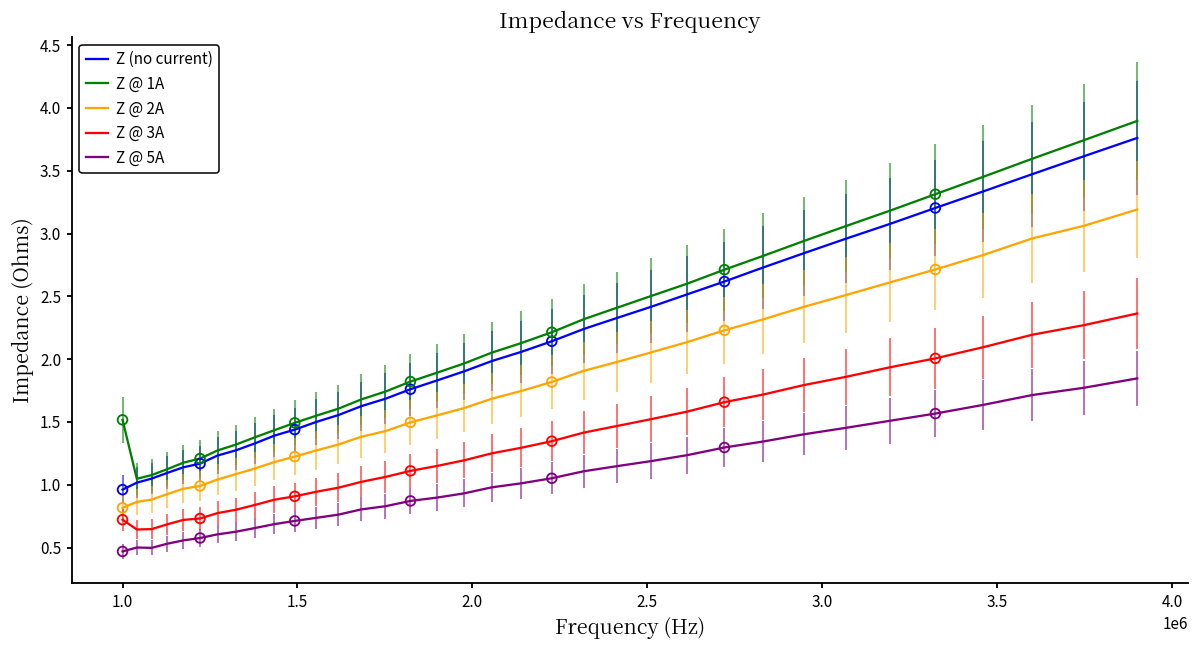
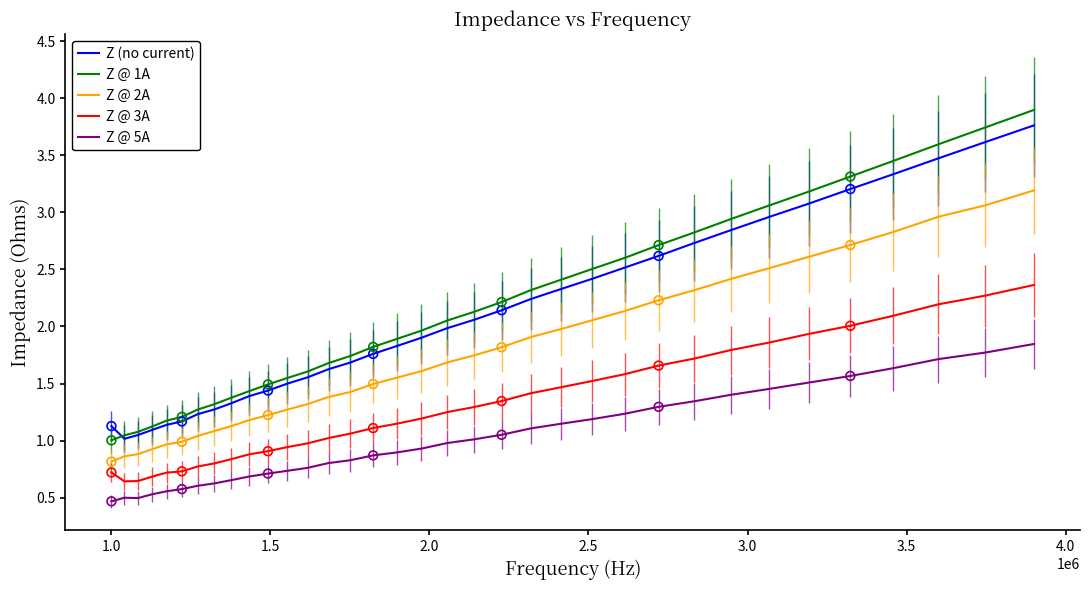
  {
    "Z (no current)": {
-     "1.0": 0.96
+     "1.0": 1.13
    },
    "Z @ 1A": {
-     "1.0": 1.52
+     "1.0": 1.00
    }
  }
